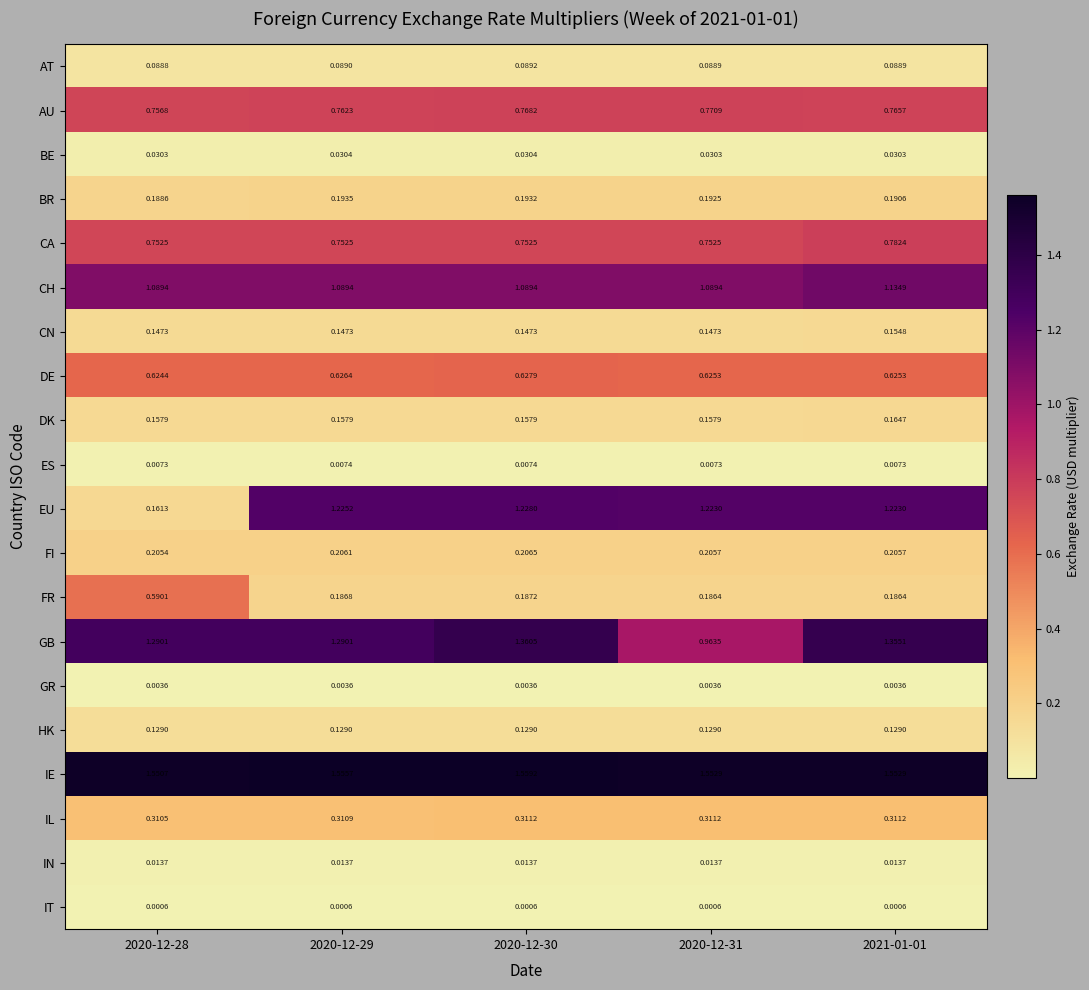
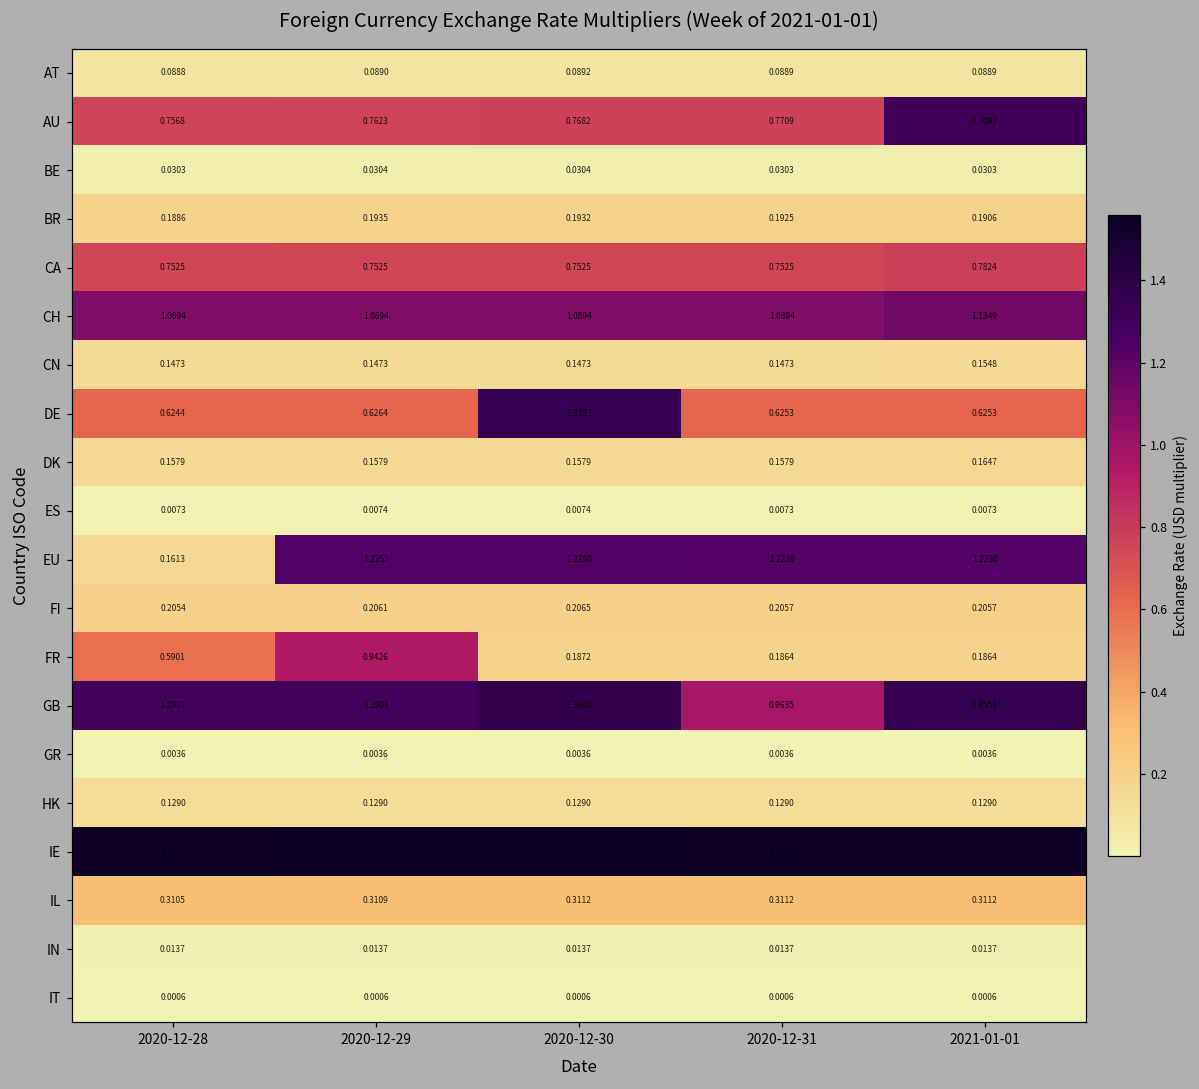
  {
    "AT": {
      "2020-12-28": 0.0888,
      "2020-12-29": 0.0890,
      "2020-12-30": 0.0892,
      "2020-12-31": 0.0889,
      "2021-01-01": 0.0889
    },
    "AU": {
      "2020-12-28": 0.7568,
      "2020-12-29": 0.7623,
      "2020-12-30": 0.7682,
      "2020-12-31": 0.7709,
-     "2021-01-01": 0.7657
+     "2021-01-01": 1.3093
    },
    "BE": {
      "2020-12-28": 0.0303,
      "2020-12-29": 0.0304,
      "2020-12-30": 0.0304,
      "2020-12-31": 0.0303,
      "2021-01-01": 0.0303
    },
    "BR": {
      "2020-12-28": 0.1886,
      "2020-12-29": 0.1935,
      "2020-12-30": 0.1932,
      "2020-12-31": 0.1925,
      "2021-01-01": 0.1906
    },
    "CA": {
      "2020-12-28": 0.7525,
      "2020-12-29": 0.7525,
      "2020-12-30": 0.7525,
      "2020-12-31": 0.7525,
      "2021-01-01": 0.7824
    },
    "CH": {
      "2020-12-28": 1.0894,
      "2020-12-29": 1.0894,
      "2020-12-30": 1.0894,
      "2020-12-31": 1.0894,
      "2021-01-01": 1.1349
    },
    "CN": {
      "2020-12-28": 0.1473,
      "2020-12-29": 0.1473,
      "2020-12-30": 0.1473,
      "2020-12-31": 0.1473,
      "2021-01-01": 0.1548
    },
    "DE": {
      "2020-12-28": 0.6244,
      "2020-12-29": 0.6264,
-     "2020-12-30": 0.6279,
+     "2020-12-30": 1.3557,
      "2020-12-31": 0.6253,
      "2021-01-01": 0.6253
    },
    "DK": {
      "2020-12-28": 0.1579,
      "2020-12-29": 0.1579,
      "2020-12-30": 0.1579,
      "2020-12-31": 0.1579,
      "2021-01-01": 0.1647
    },
    "ES": {
      "2020-12-28": 0.0073,
      "2020-12-29": 0.0074,
      "2020-12-30": 0.0074,
      "2020-12-31": 0.0073,
      "2021-01-01": 0.0073
    },
    "EU": {
      "2020-12-28": 0.1613,
      "2020-12-29": 1.2252,
      "2020-12-30": 1.2280,
      "2020-12-31": 1.2230,
      "2021-01-01": 1.2230
    },
    "FI": {
      "2020-12-28": 0.2054,
      "2020-12-29": 0.2061,
      "2020-12-30": 0.2065,
      "2020-12-31": 0.2057,
      "2021-01-01": 0.2057
    },
    "FR": {
      "2020-12-28": 0.5901,
-     "2020-12-29": 0.1868,
+     "2020-12-29": 0.9426,
      "2020-12-30": 0.1872,
      "2020-12-31": 0.1864,
      "2021-01-01": 0.1864
    },
    "GB": {
      "2020-12-28": 1.2901,
      "2020-12-29": 1.2901,
      "2020-12-30": 1.3605,
      "2020-12-31": 0.9635,
      "2021-01-01": 1.3551
    },
    "GR": {
      "2020-12-28": 0.0036,
      "2020-12-29": 0.0036,
      "2020-12-30": 0.0036,
      "2020-12-31": 0.0036,
      "2021-01-01": 0.0036
    },
    "HK": {
      "2020-12-28": 0.1290,
      "2020-12-29": 0.1290,
      "2020-12-30": 0.1290,
      "2020-12-31": 0.1290,
      "2021-01-01": 0.1290
    },
    "IL": {
      "2020-12-28": 0.3105,
      "2020-12-29": 0.3109,
      "2020-12-30": 0.3112,
      "2020-12-31": 0.3112,
      "2021-01-01": 0.3112
    },
    "IN": {
      "2020-12-28": 0.0137,
      "2020-12-29": 0.0137,
      "2020-12-30": 0.0137,
      "2020-12-31": 0.0137,
      "2021-01-01": 0.0137
    },
    "IT": {
      "2020-12-28": 0.0006,
      "2020-12-29": 0.0006,
      "2020-12-30": 0.0006,
      "2020-12-31": 0.0006,
      "2021-01-01": 0.0006
    }
  }
